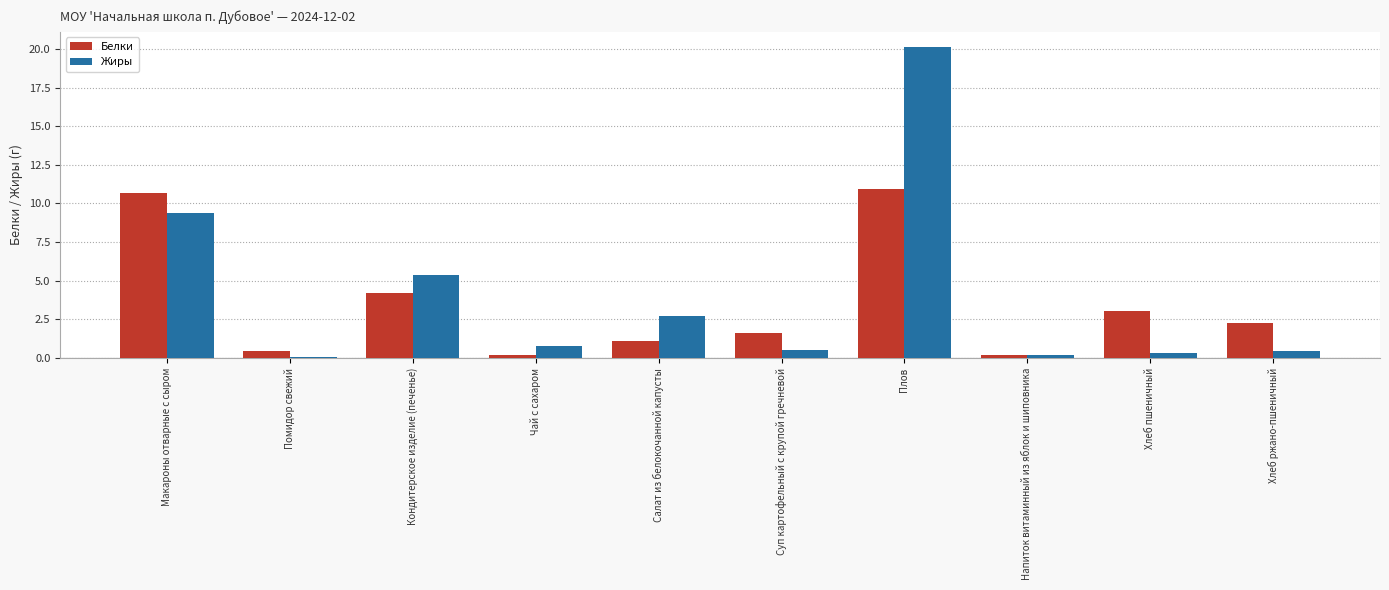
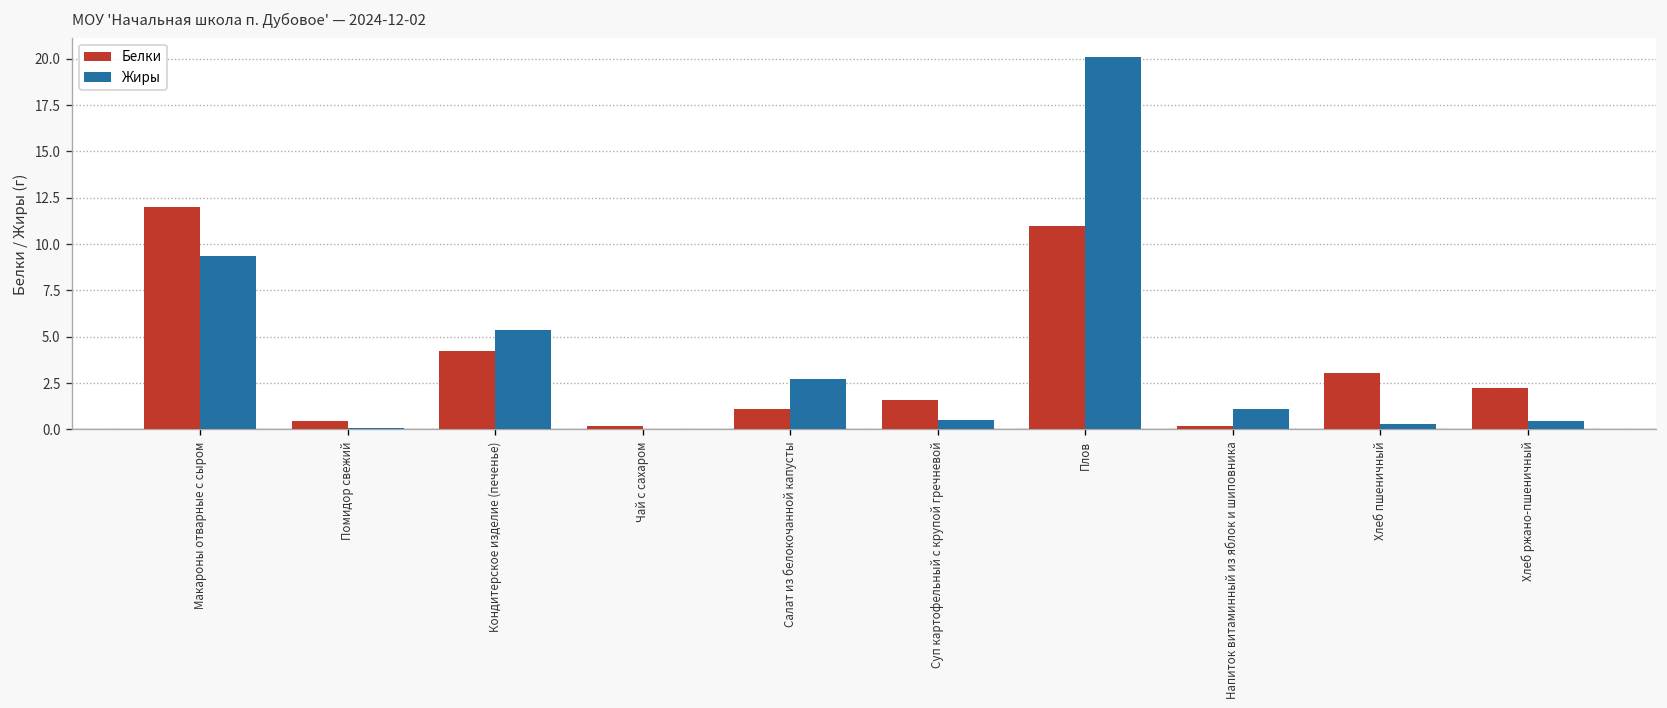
  {
    "Белки": {
-     "Макароны отварные с сыром": 10.7,
+     "Макароны отварные с сыром": 12.0,
      "Помидор свежий": 0.4,
      "Кондитерское изделие (печенье)": 4.2,
      "Чай с сахаром": 0.2,
      "Салат из белокочанной капусты": 1.1,
      "Суп картофельный с крупой гречневой": 1.6,
      "Плов": 11.0,
      "Напиток витаминный из яблок и шиповника": 0.2,
      "Хлеб пшеничный": 3.0,
      "Хлеб ржано-пшеничный": 2.2
    },
    "Жиры": {
      "Макароны отварные с сыром": 9.4,
      "Кондитерское изделие (печенье)": 5.3,
-     "Чай с сахаром": 0.8,
+     "Чай с сахаром": 0.0,
      "Салат из белокочанной капусты": 2.7,
      "Суп картофельный с крупой гречневой": 0.5,
      "Плов": 20.1,
-     "Напиток витаминный из яблок и шиповника": 0.2,
+     "Напиток витаминный из яблок и шиповника": 1.1,
      "Хлеб пшеничный": 0.3,
      "Хлеб ржано-пшеничный": 0.4
    }
  }
